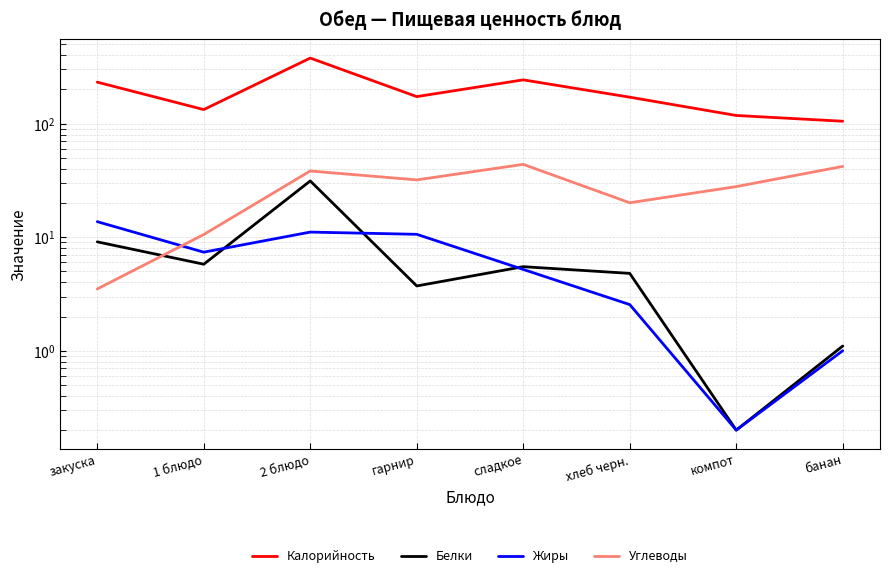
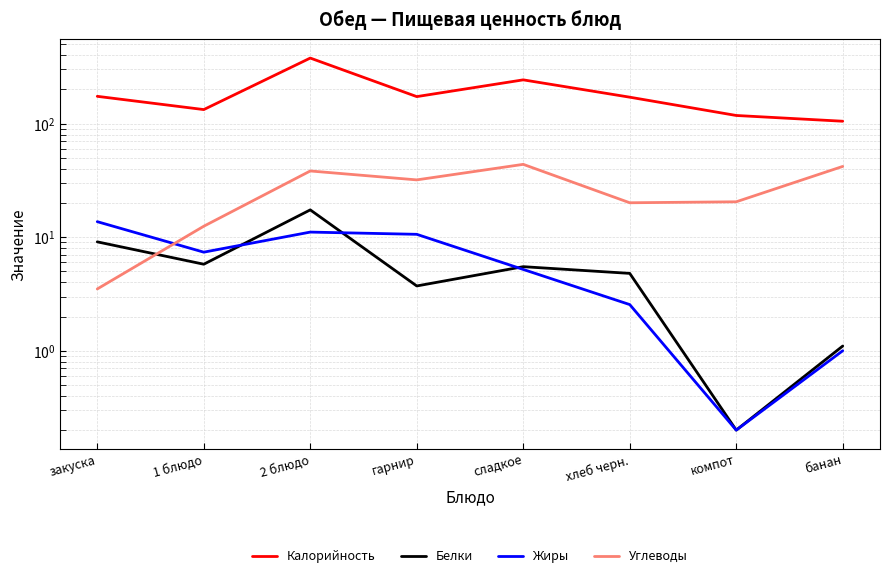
  {
    "Калорийность": {
-     "закуска": 230,
+     "закуска": 170,
      "1 блюдо": 130,
      "2 блюдо": 380,
      "гарнир": 170,
      "сладкое": 240,
      "хлеб черн.": 170,
      "компот": 120,
      "банан": 110
    },
    "Белки": {
      "закуска": 9,
      "1 блюдо": 6,
-     "2 блюдо": 31,
+     "2 блюдо": 17,
      "гарнир": 3.7,
      "сладкое": 6,
      "хлеб черн.": 5,
      "банан": 1.1
    },
    "Жиры": {
      "закуска": 14,
      "1 блюдо": 7,
      "2 блюдо": 11,
      "гарнир": 11,
      "сладкое": 5,
      "хлеб черн.": 2.6,
      "банан": 1
    },
    "Углеводы": {
      "закуска": 3.5,
-     "1 блюдо": 11,
+     "1 блюдо": 12,
      "2 блюдо": 38,
      "гарнир": 32,
      "сладкое": 44,
      "хлеб черн.": 20,
-     "компот": 28,
+     "компот": 21,
      "банан": 42
    }
  }
